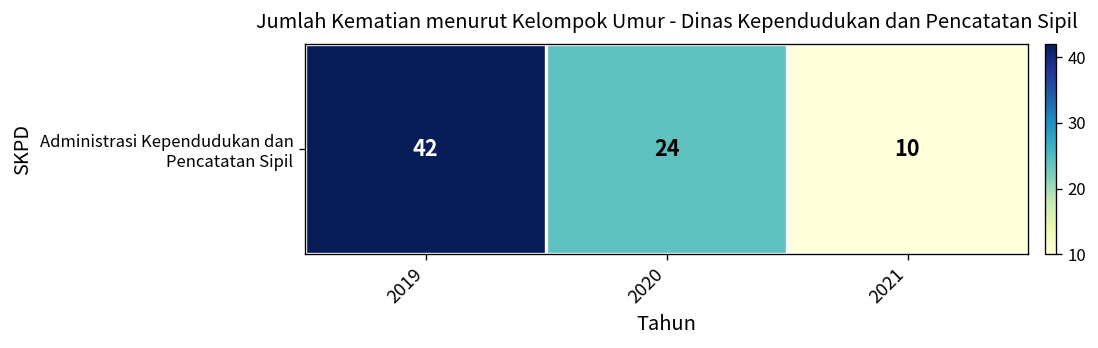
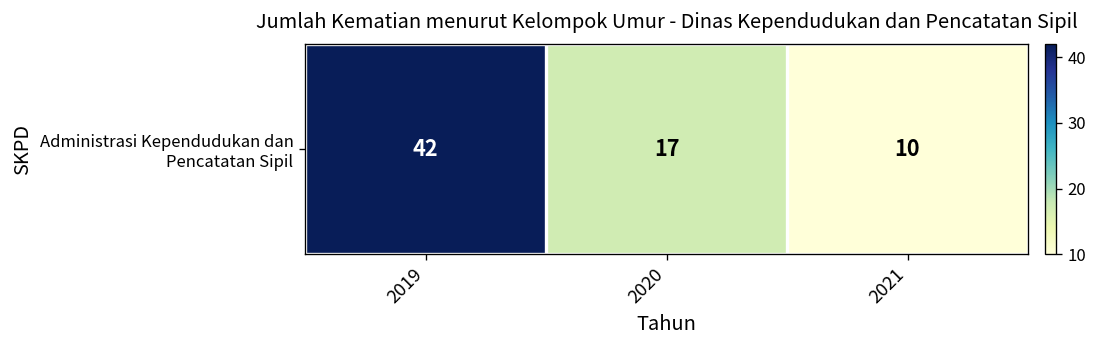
  {
    "Administrasi Kependudukan dan Pencatatan Sipil": {
      "2019": 42,
-     "2020": 24,
+     "2020": 17,
      "2021": 10
    }
  }
